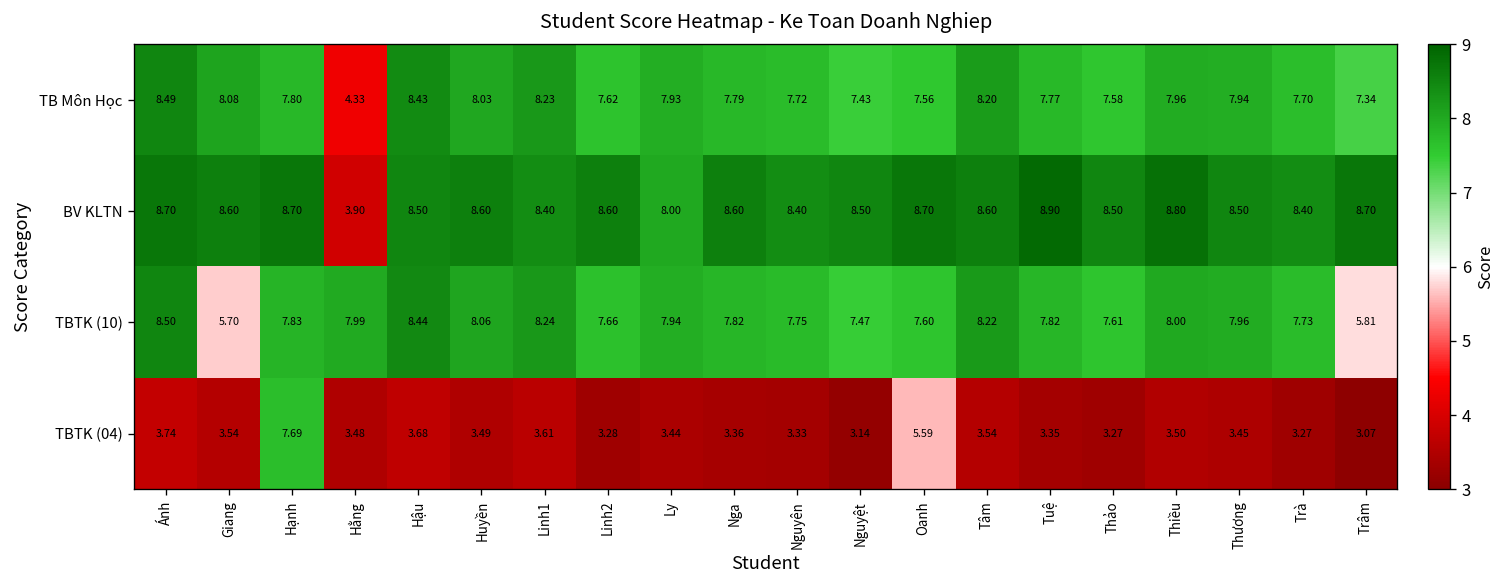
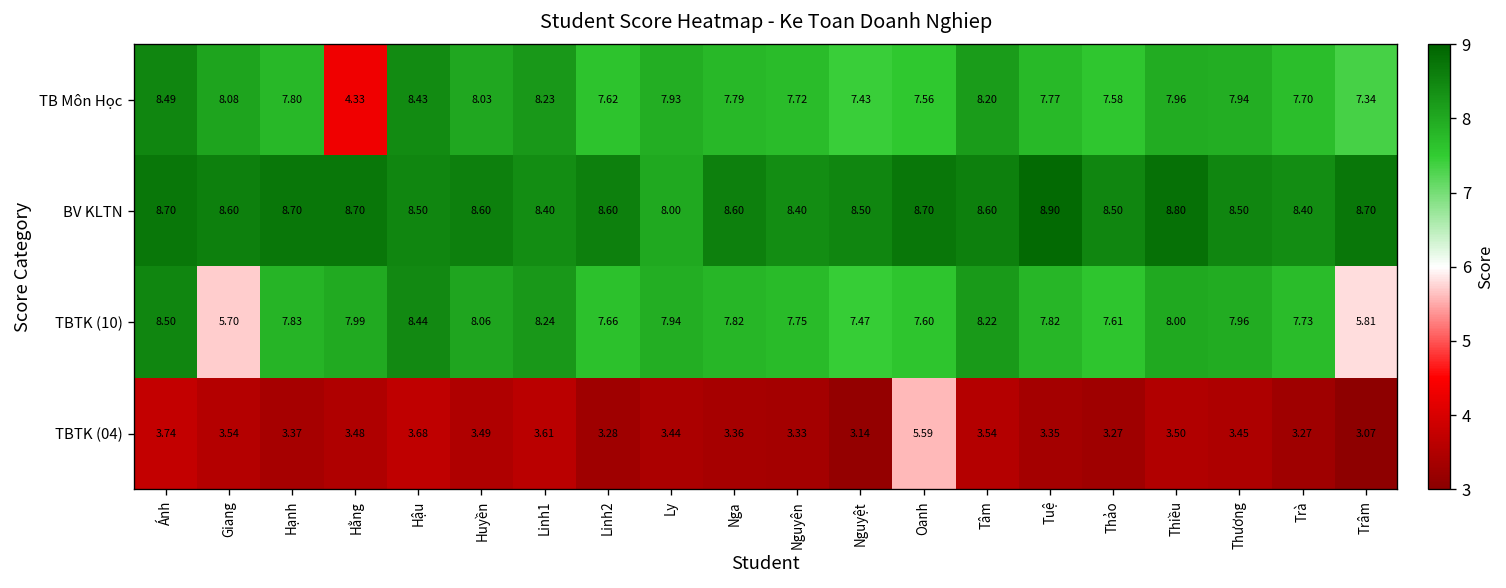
  {
    "TB Môn Học": {
      "Ánh": 8.49,
      "Giang": 8.08,
      "Hạnh": 7.80,
      "Hằng": 4.33,
      "Hậu": 8.43,
      "Huyền": 8.03,
      "Linh1": 8.23,
      "Linh2": 7.62,
      "Ly": 7.93,
      "Nga": 7.79,
      "Nguyên": 7.72,
      "Nguyệt": 7.43,
      "Oanh": 7.56,
      "Tâm": 8.20,
      "Tuệ": 7.77,
      "Thảo": 7.58,
      "Thiều": 7.96,
      "Thương": 7.94,
      "Trà": 7.70,
      "Trâm": 7.34
    },
    "BV KLTN": {
      "Ánh": 8.70,
      "Giang": 8.60,
      "Hạnh": 8.70,
-     "Hằng": 3.90,
+     "Hằng": 8.70,
      "Hậu": 8.50,
      "Huyền": 8.60,
      "Linh1": 8.40,
      "Linh2": 8.60,
      "Ly": 8.00,
      "Nga": 8.60,
      "Nguyên": 8.40,
      "Nguyệt": 8.50,
      "Oanh": 8.70,
      "Tâm": 8.60,
      "Tuệ": 8.90,
      "Thảo": 8.50,
      "Thiều": 8.80,
      "Thương": 8.50,
      "Trà": 8.40,
      "Trâm": 8.70
    },
    "TBTK (10)": {
      "Ánh": 8.50,
      "Giang": 5.70,
      "Hạnh": 7.83,
      "Hằng": 7.99,
      "Hậu": 8.44,
      "Huyền": 8.06,
      "Linh1": 8.24,
      "Linh2": 7.66,
      "Ly": 7.94,
      "Nga": 7.82,
      "Nguyên": 7.75,
      "Nguyệt": 7.47,
      "Oanh": 7.60,
      "Tâm": 8.22,
      "Tuệ": 7.82,
      "Thảo": 7.61,
      "Thiều": 8.00,
      "Thương": 7.96,
      "Trà": 7.73,
      "Trâm": 5.81
    },
    "TBTK (04)": {
      "Ánh": 3.74,
      "Giang": 3.54,
-     "Hạnh": 7.69,
+     "Hạnh": 3.37,
      "Hằng": 3.48,
      "Hậu": 3.68,
      "Huyền": 3.49,
      "Linh1": 3.61,
      "Linh2": 3.28,
      "Ly": 3.44,
      "Nga": 3.36,
      "Nguyên": 3.33,
      "Nguyệt": 3.14,
      "Oanh": 5.59,
      "Tâm": 3.54,
      "Tuệ": 3.35,
      "Thảo": 3.27,
      "Thiều": 3.50,
      "Thương": 3.45,
      "Trà": 3.27,
      "Trâm": 3.07
    }
  }
